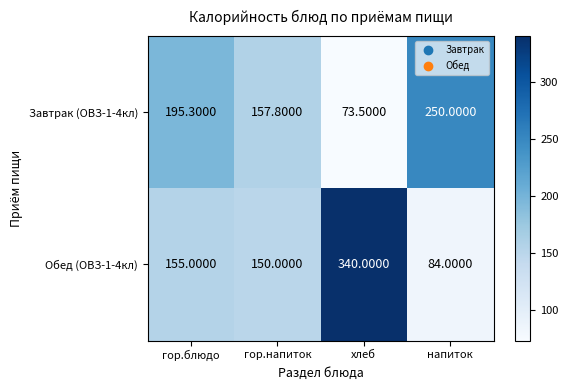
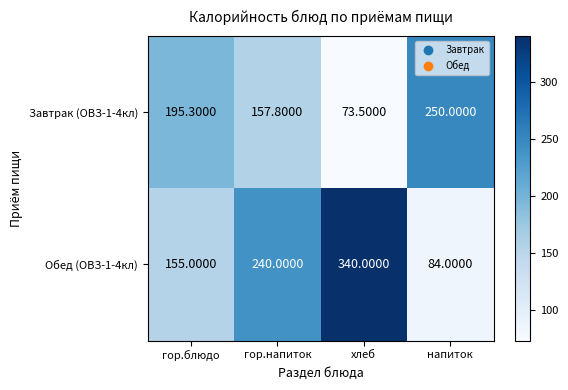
  {
    "Завтрак (ОВЗ-1-4кл)": {
      "гор.блюдо": 195.3000,
      "гор.напиток": 157.8000,
      "хлеб": 73.5000,
      "напиток": 250.0000
    },
    "Обед (ОВЗ-1-4кл)": {
      "гор.блюдо": 155.0000,
-     "гор.напиток": 150.0000,
+     "гор.напиток": 240.0000,
      "хлеб": 340.0000,
      "напиток": 84.0000
    }
  }
